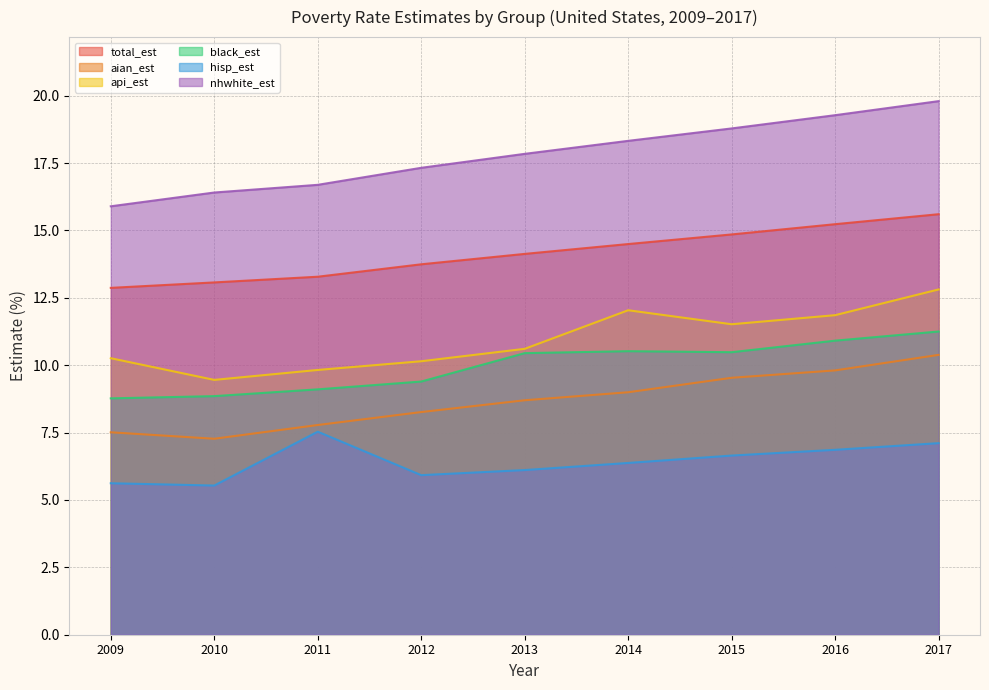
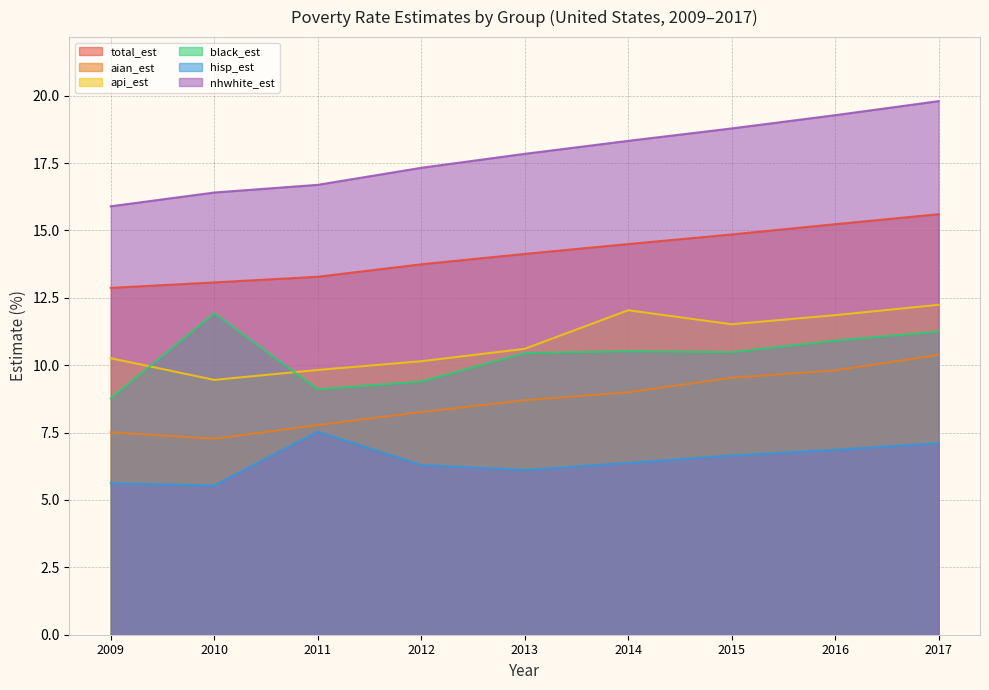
  {
    "api_est": {
      "2009": 10.3,
      "2010": 9.5,
      "2011": 9.8,
      "2012": 10.1,
      "2013": 10.6,
      "2014": 12.0,
      "2015": 11.5,
      "2016": 11.9,
-     "2017": 12.8
+     "2017": 12.2
    },
    "black_est": {
      "2009": 8.8,
-     "2010": 8.9,
+     "2010": 11.9,
      "2011": 9.1,
      "2012": 9.4,
      "2013": 10.4,
      "2014": 10.5,
      "2015": 10.5,
      "2016": 10.9,
      "2017": 11.2
    },
    "hisp_est": {
      "2009": 5.6,
      "2010": 5.5,
      "2011": 7.5,
-     "2012": 5.9,
+     "2012": 6.3,
      "2013": 6.1,
      "2014": 6.4,
      "2015": 6.6,
      "2016": 6.9,
      "2017": 7.1
    },
    "nhwhite_est": {
      "2009": 15.9,
      "2010": 16.4,
      "2011": 16.7,
      "2012": 17.3,
      "2013": 17.8,
      "2014": 18.3,
      "2015": 18.8,
      "2016": 19.3,
      "2017": 19.8
    }
  }
